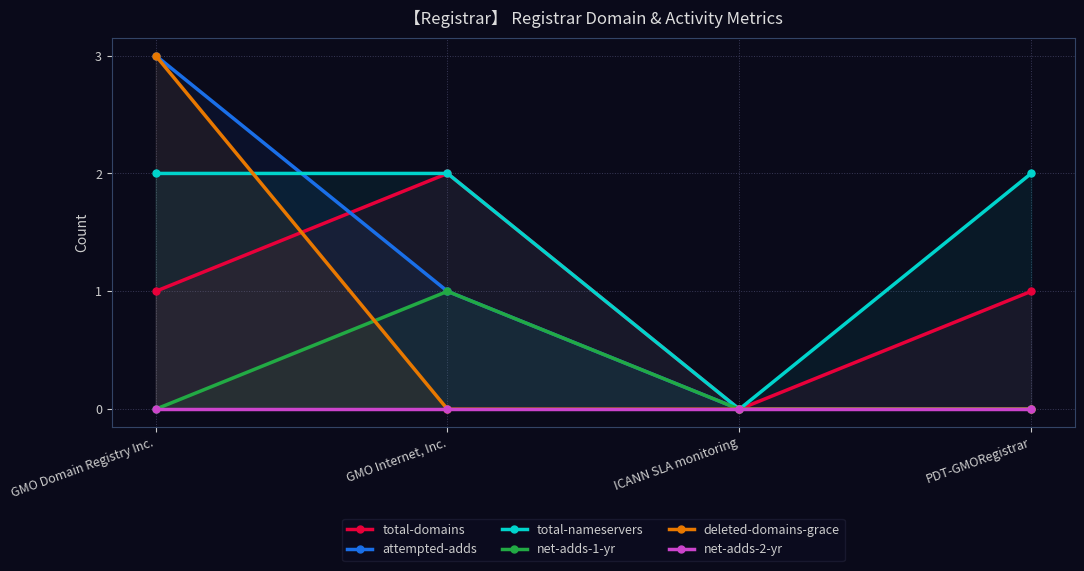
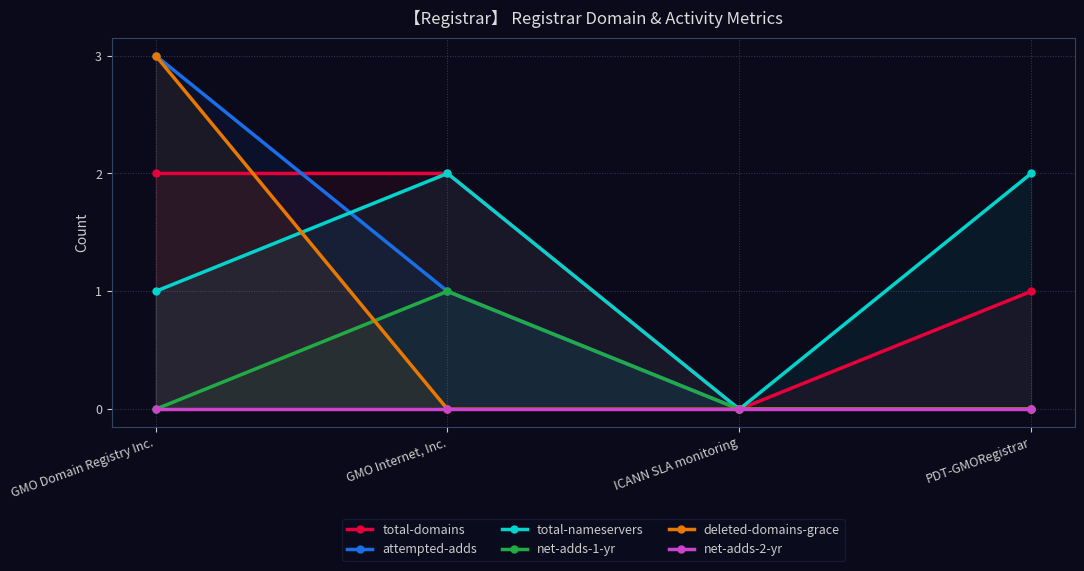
  {
    "total-domains": {
-     "GMO Domain Registry Inc.": 1,
+     "GMO Domain Registry Inc.": 2,
      "PDT-GMORegistrar": 1
    },
    "total-nameservers": {
-     "GMO Domain Registry Inc.": 2,
+     "GMO Domain Registry Inc.": 1,
      "PDT-GMORegistrar": 2
    }
  }
